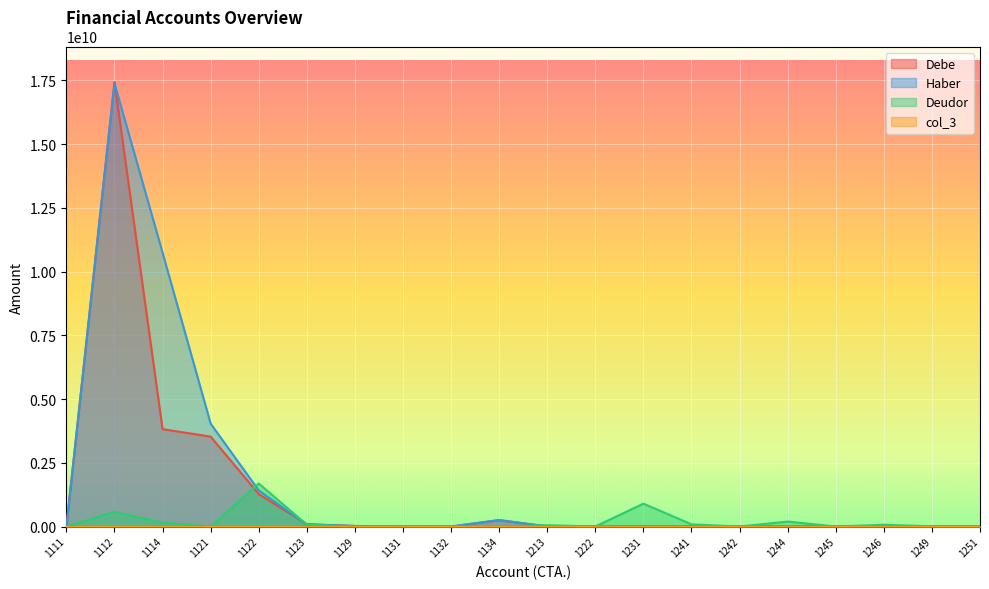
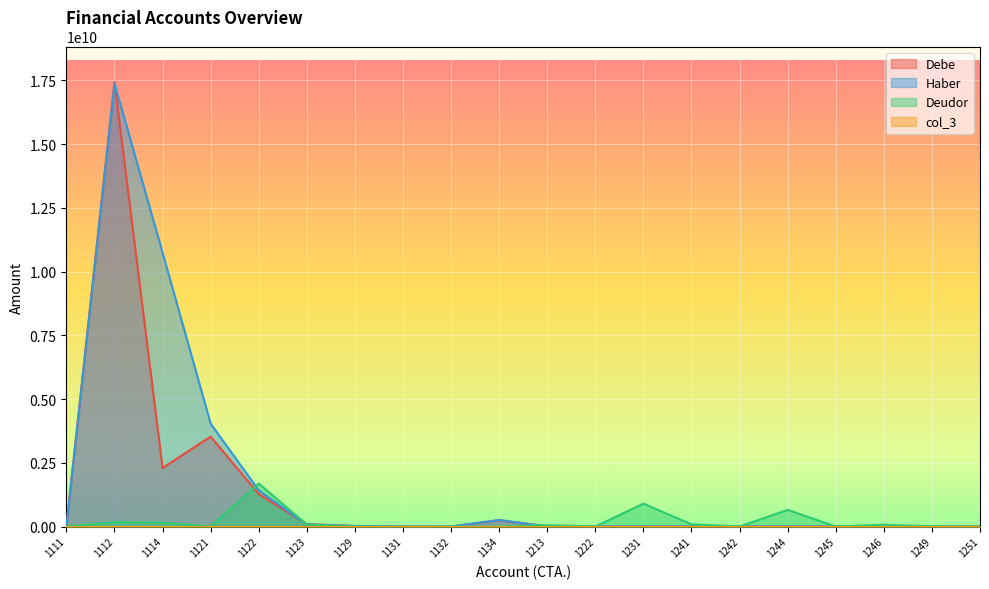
  {
    "Debe": {
-     "1114": 3800000000,
+     "1114": 2300000000,
      "1121": 3500000000,
      "1122": 1300000000
    },
    "Haber": {
      "1114": 10700000000,
      "1121": 4000000000,
      "1122": 1400000000
    },
    "Deudor": {
-     "1112": 600000000,
+     "1112": 200000000,
      "1114": 200000000,
      "1122": 1700000000,
      "1231": 900000000,
-     "1244": 200000000
+     "1244": 700000000
    },
    "col_3": {
      "1112": 0,
      "1114": 0,
      "1122": 0
    }
  }
